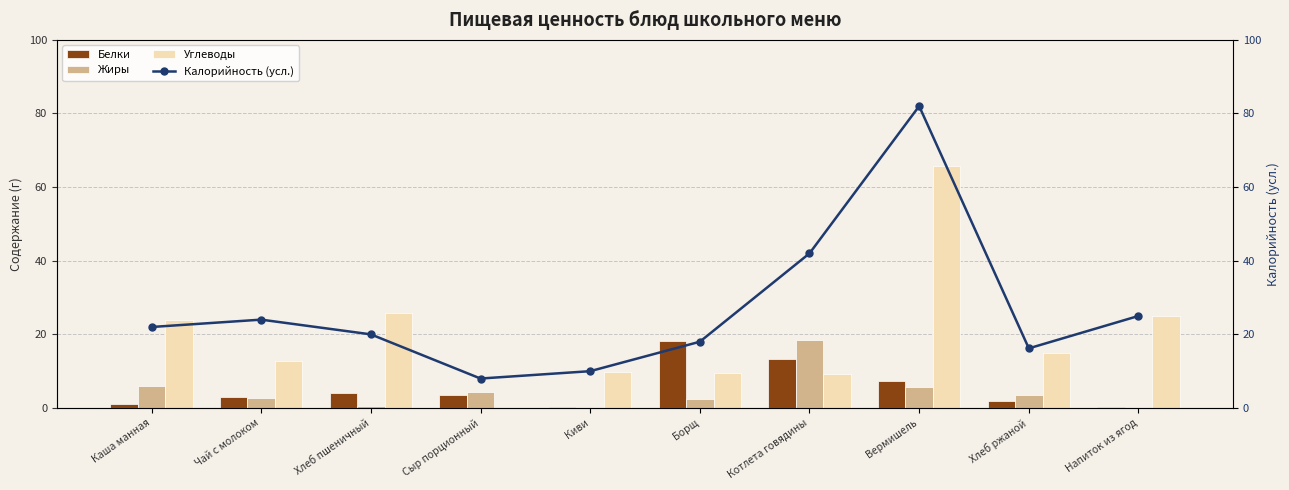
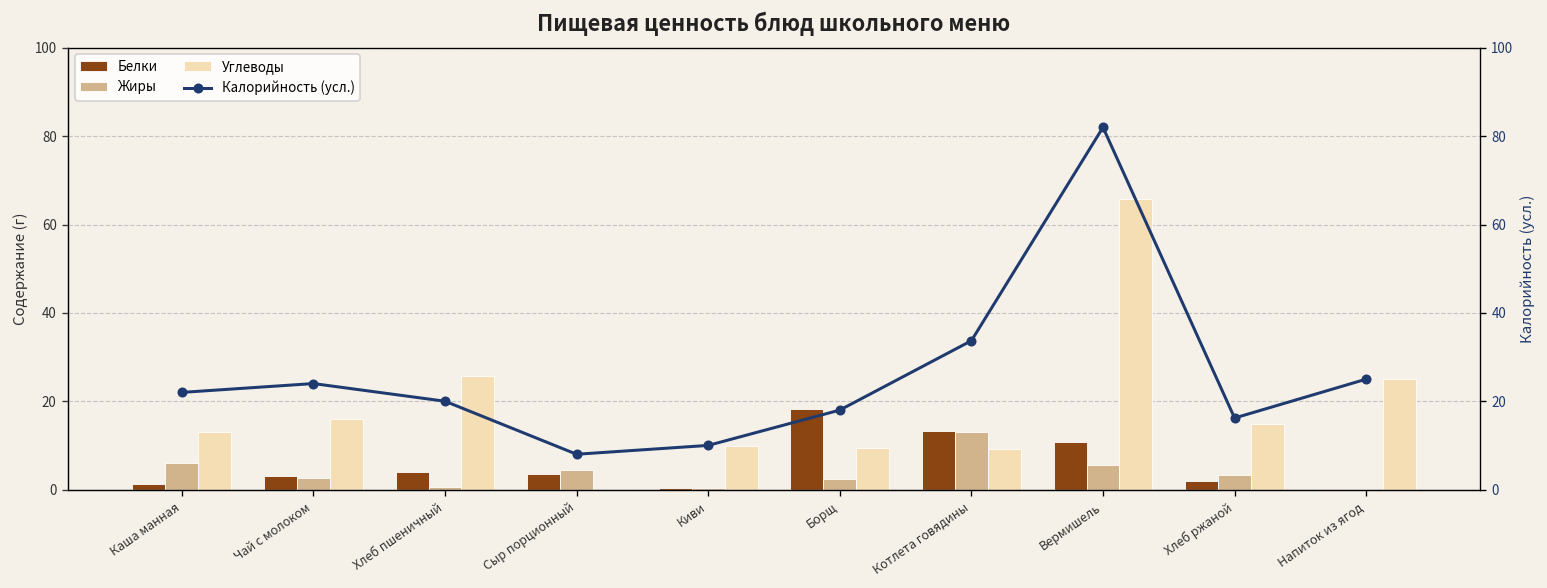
  {
    "Белки": {
      "Каша манная": 1,
      "Чай с молоком": 3,
      "Хлеб пшеничный": 4,
      "Сыр порционный": 3,
      "Борщ": 18,
      "Котлета говядины": 13,
-     "Вермишель": 7,
+     "Вермишель": 11,
      "Хлеб ржаной": 2
    },
    "Жиры": {
      "Каша манная": 6,
      "Чай с молоком": 3,
      "Сыр порционный": 4,
      "Борщ": 3,
-     "Котлета говядины": 19,
+     "Котлета говядины": 13,
      "Вермишель": 6,
      "Хлеб ржаной": 3,
      "Напиток из ягод": 0
    },
    "Углеводы": {
-     "Каша манная": 24,
-     "Чай с молоком": 13,
+     "Каша манная": 13,
+     "Чай с молоком": 16,
      "Хлеб пшеничный": 26,
      "Сыр порционный": 0,
      "Киви": 10,
      "Борщ": 10,
      "Котлета говядины": 9,
      "Вермишель": 66,
      "Хлеб ржаной": 15,
      "Напиток из ягод": 25
    },
    "Калорийность (усл.)": {
      "Каша манная": 22,
      "Чай с молоком": 24,
      "Хлеб пшеничный": 20,
      "Сыр порционный": 8,
      "Киви": 10,
      "Борщ": 18,
-     "Котлета говядины": 42,
+     "Котлета говядины": 34,
      "Вермишель": 82,
      "Хлеб ржаной": 16,
      "Напиток из ягод": 25
    }
  }
